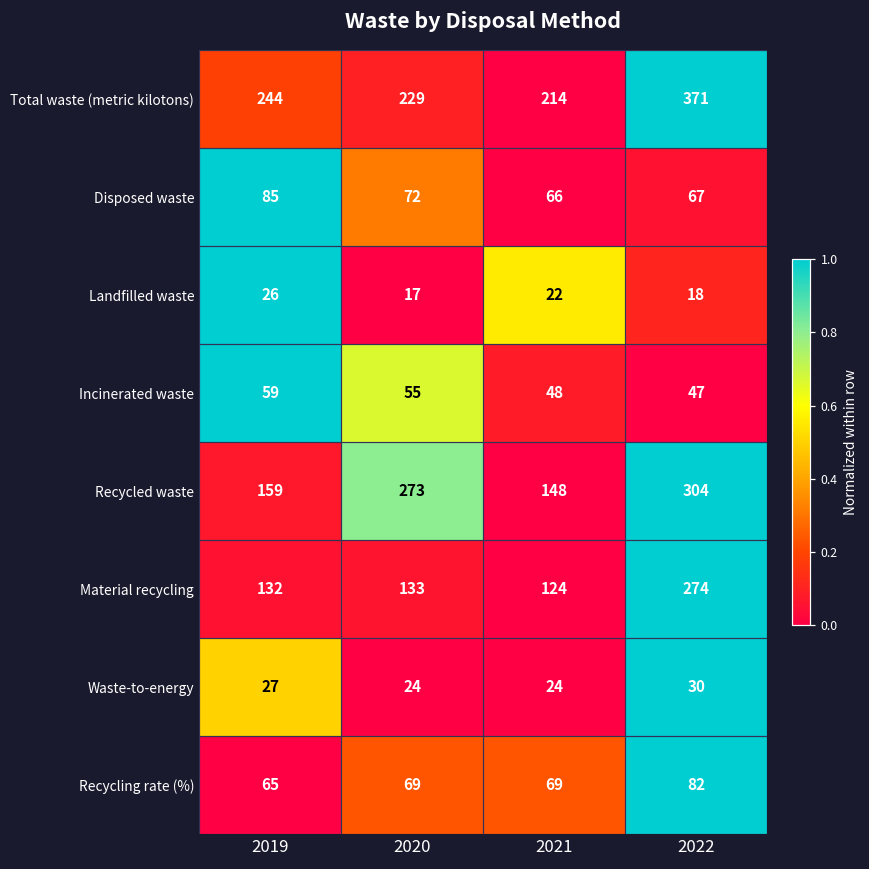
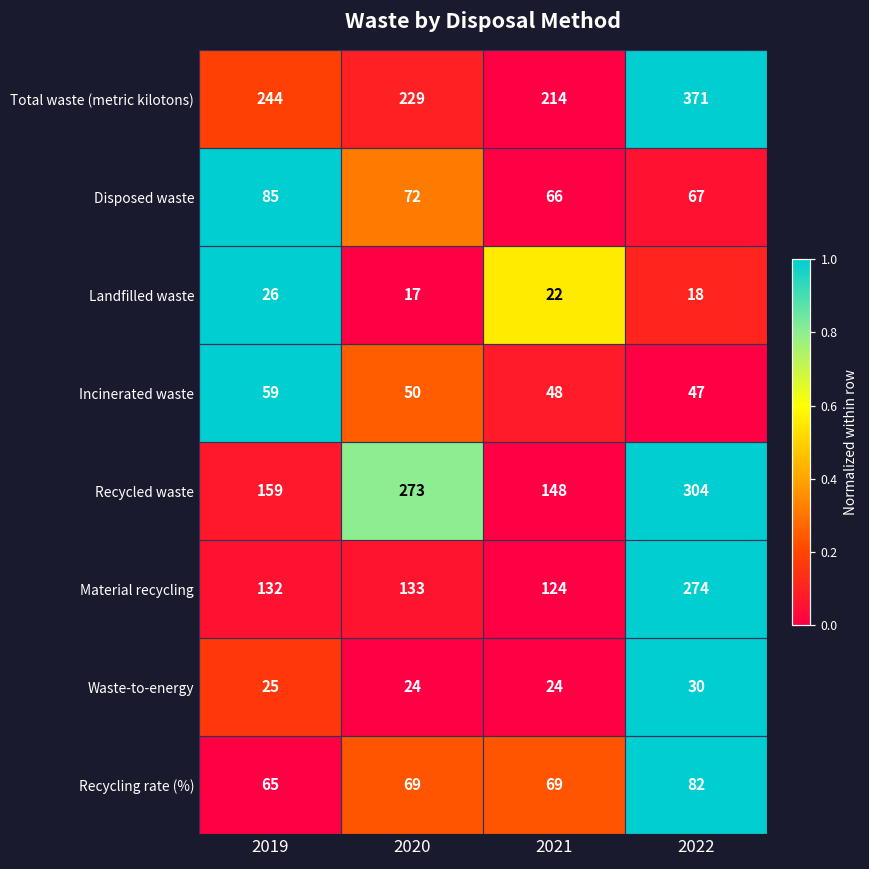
  {
    "Total waste (metric kilotons)": {
      "2019": 244,
      "2020": 229,
      "2021": 214,
      "2022": 371
    },
    "Disposed waste": {
      "2019": 85,
      "2020": 72,
      "2021": 66,
      "2022": 67
    },
    "Landfilled waste": {
      "2019": 26,
      "2020": 17,
      "2021": 22,
      "2022": 18
    },
    "Incinerated waste": {
      "2019": 59,
-     "2020": 55,
+     "2020": 50,
      "2021": 48,
      "2022": 47
    },
    "Recycled waste": {
      "2019": 159,
      "2020": 273,
      "2021": 148,
      "2022": 304
    },
    "Material recycling": {
      "2019": 132,
      "2020": 133,
      "2021": 124,
      "2022": 274
    },
    "Waste-to-energy": {
-     "2019": 27,
+     "2019": 25,
      "2020": 24,
      "2021": 24,
      "2022": 30
    },
    "Recycling rate (%)": {
      "2019": 65,
      "2020": 69,
      "2021": 69,
      "2022": 82
    }
  }
